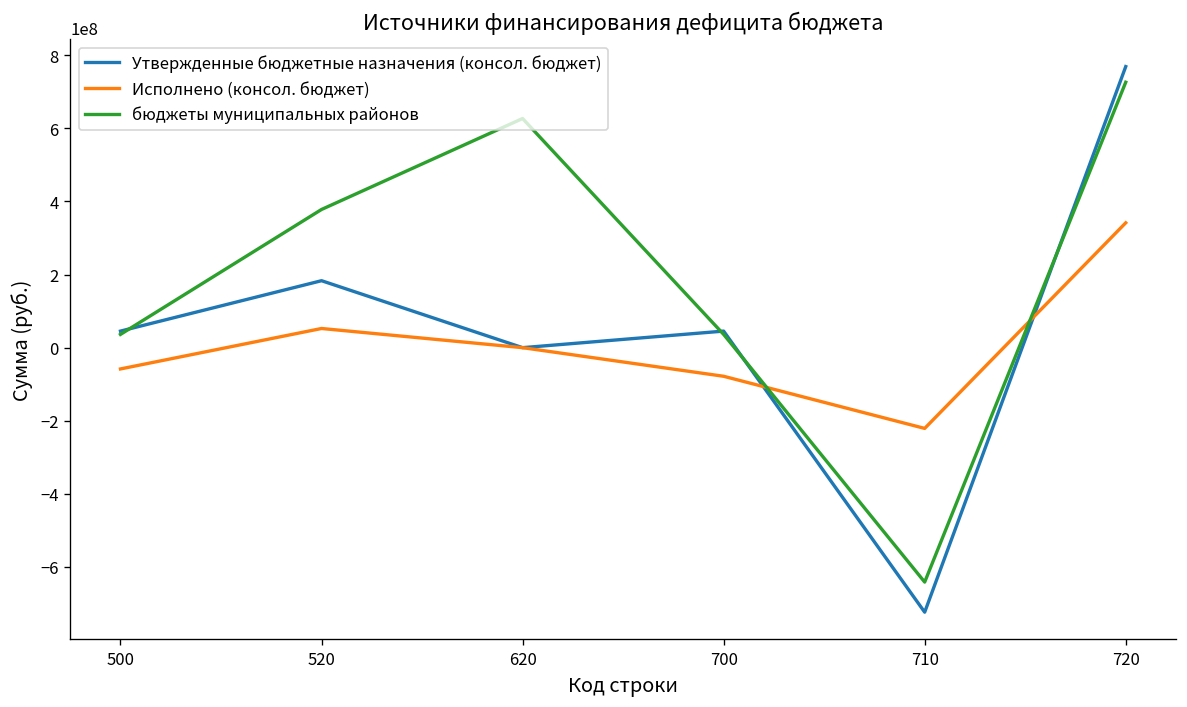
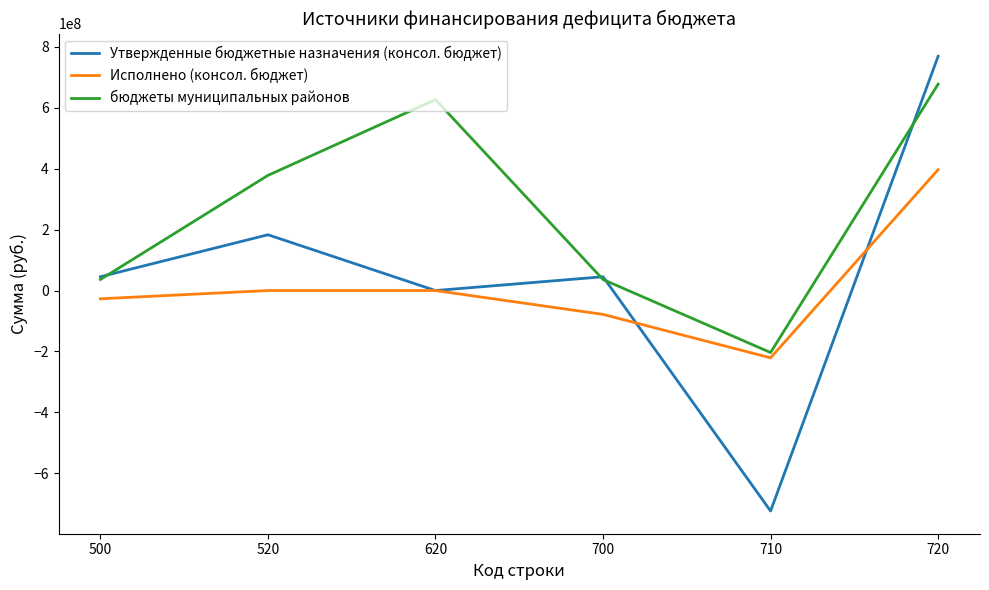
  {
    "Утвержденные бюджетные назначения (консол. бюджет)": {
      "500": 50000000,
      "520": 180000000,
      "700": 50000000,
      "710": -720000000,
      "720": 770000000
    },
    "Исполнено (консол. бюджет)": {
-     "500": -60000000,
-     "520": 50000000,
+     "500": -30000000,
+     "520": 0,
      "700": -80000000,
      "710": -220000000,
-     "720": 340000000
+     "720": 400000000
    },
    "бюджеты муниципальных районов": {
      "500": 40000000,
      "520": 380000000,
      "700": 40000000,
-     "710": -640000000,
-     "720": 730000000
+     "710": -200000000,
+     "720": 680000000
    }
  }
